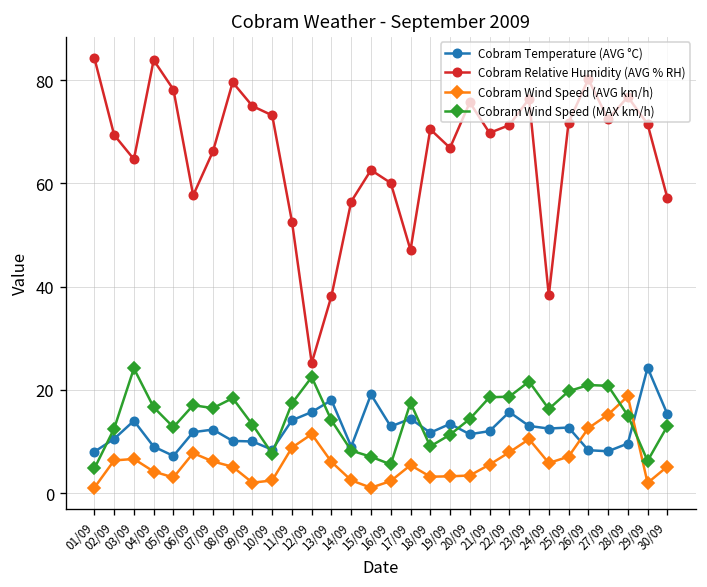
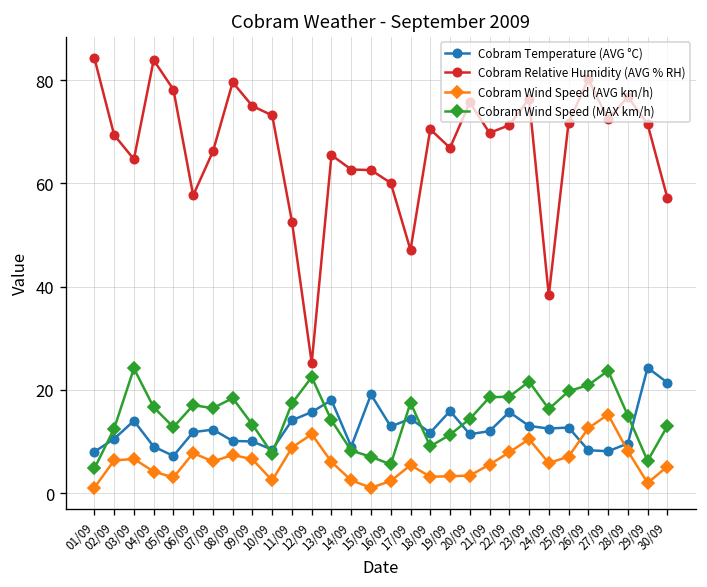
  {
    "Cobram Temperature (AVG °C)": {
      "01/09": 8,
      "02/09": 11,
      "03/09": 14,
      "04/09": 9,
      "05/09": 7,
      "06/09": 12,
      "07/09": 12,
      "08/09": 10,
      "09/09": 10,
      "10/09": 8,
      "11/09": 14,
      "12/09": 16,
      "13/09": 18,
      "14/09": 9,
      "15/09": 19,
      "16/09": 13,
      "17/09": 14,
      "18/09": 12,
-     "19/09": 13,
+     "19/09": 16,
      "20/09": 11,
      "21/09": 12,
      "22/09": 16,
      "23/09": 13,
      "24/09": 13,
      "25/09": 13,
      "26/09": 8,
      "27/09": 8,
      "28/09": 10,
      "29/09": 24,
-     "30/09": 15
+     "30/09": 21
    },
    "Cobram Relative Humidity (AVG % RH)": {
      "01/09": 84,
      "02/09": 69,
      "03/09": 65,
      "04/09": 84,
      "05/09": 78,
      "06/09": 58,
      "07/09": 66,
      "08/09": 80,
      "09/09": 75,
      "10/09": 73,
      "11/09": 53,
      "12/09": 25,
-     "13/09": 38,
-     "14/09": 57,
+     "13/09": 66,
+     "14/09": 63,
      "15/09": 63,
      "16/09": 60,
      "17/09": 47,
      "18/09": 71,
      "19/09": 67,
      "21/09": 70,
      "22/09": 71,
      "24/09": 38,
      "29/09": 72,
      "30/09": 57
    },
    "Cobram Wind Speed (AVG km/h)": {
      "01/09": 1,
      "02/09": 6,
      "03/09": 7,
      "04/09": 4,
      "05/09": 3,
      "06/09": 8,
      "07/09": 6,
-     "08/09": 5,
-     "09/09": 2,
+     "08/09": 7,
+     "09/09": 7,
      "10/09": 2,
      "11/09": 9,
      "12/09": 11,
      "13/09": 6,
      "14/09": 2,
      "15/09": 1,
      "16/09": 2,
      "17/09": 5,
      "18/09": 3,
      "19/09": 3,
      "20/09": 3,
      "21/09": 6,
      "22/09": 8,
      "23/09": 10,
      "24/09": 6,
      "25/09": 7,
      "26/09": 13,
      "27/09": 15,
-     "28/09": 19,
+     "28/09": 8,
      "29/09": 2,
      "30/09": 5
    },
    "Cobram Wind Speed (MAX km/h)": {
      "01/09": 5,
      "02/09": 13,
      "03/09": 24,
      "04/09": 17,
      "05/09": 13,
      "06/09": 17,
      "07/09": 16,
      "08/09": 18,
      "09/09": 13,
      "10/09": 8,
      "11/09": 17,
      "12/09": 22,
      "13/09": 14,
      "14/09": 8,
      "15/09": 7,
      "16/09": 6,
      "17/09": 18,
      "18/09": 9,
      "19/09": 11,
      "20/09": 14,
      "21/09": 19,
      "22/09": 19,
      "23/09": 22,
      "24/09": 16,
      "25/09": 20,
      "26/09": 21,
-     "27/09": 21,
+     "27/09": 24,
      "28/09": 15,
      "29/09": 6,
      "30/09": 13
    }
  }
